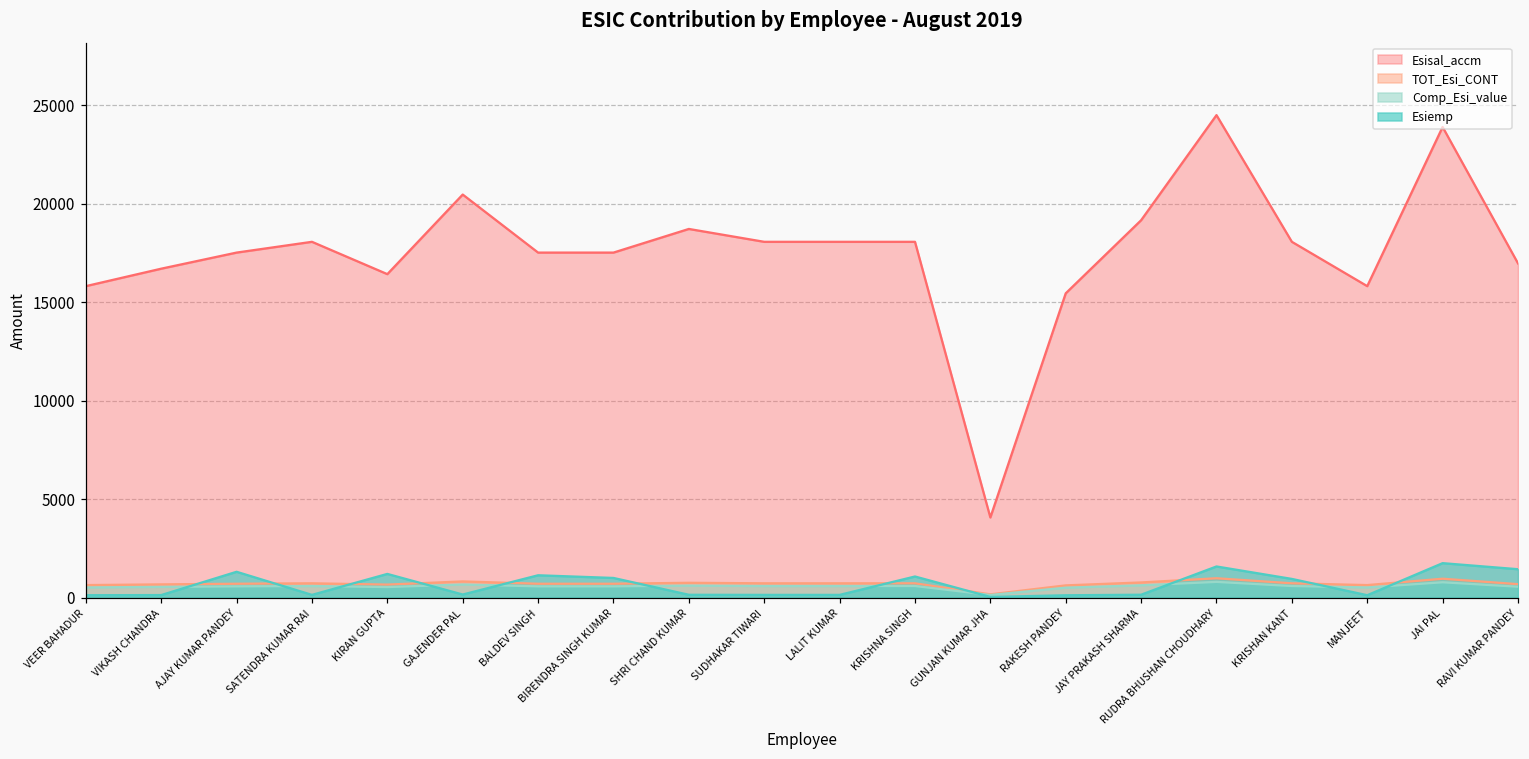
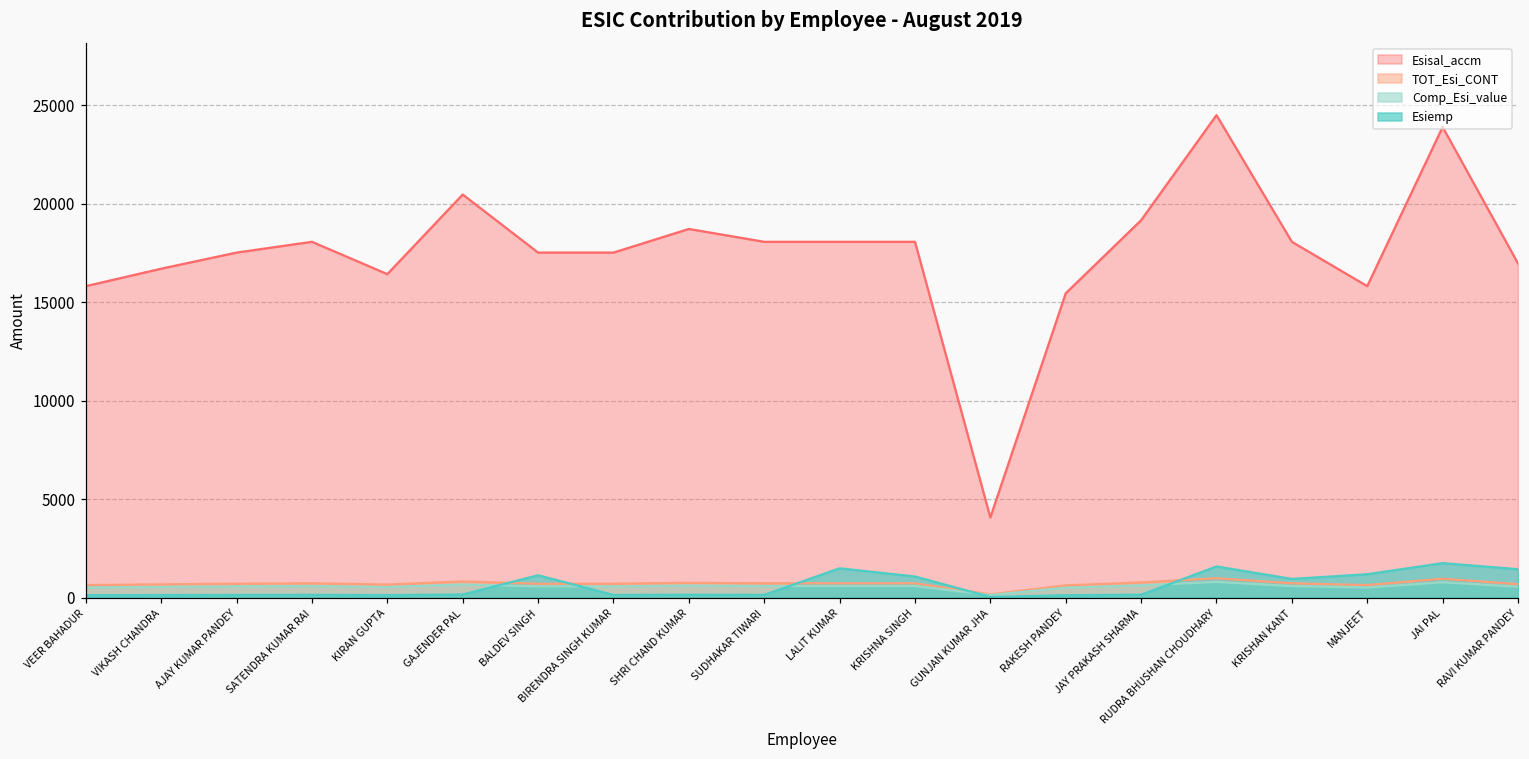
  {
    "Comp_Esi_value": {
      "GAJENDER PAL": 700,
      "SHRI CHAND KUMAR": 600,
      "JAY PRAKASH SHARMA": 600,
      "RUDRA BHUSHAN CHOUDHARY": 800,
      "JAI PAL": 800
    },
    "Esiemp": {
      "VEER BAHADUR": 100,
      "VIKASH CHANDRA": 100,
-     "AJAY KUMAR PANDEY": 1300,
+     "AJAY KUMAR PANDEY": 100,
      "SATENDRA KUMAR RAI": 100,
-     "KIRAN GUPTA": 1200,
+     "KIRAN GUPTA": 100,
      "GAJENDER PAL": 200,
      "BALDEV SINGH": 1100,
-     "BIRENDRA SINGH KUMAR": 1000,
+     "BIRENDRA SINGH KUMAR": 100,
      "SHRI CHAND KUMAR": 100,
      "SUDHAKAR TIWARI": 100,
-     "LALIT KUMAR": 100,
+     "LALIT KUMAR": 1500,
      "KRISHNA SINGH": 1100,
      "RAKESH PANDEY": 100,
      "JAY PRAKASH SHARMA": 100,
      "RUDRA BHUSHAN CHOUDHARY": 1600,
      "KRISHAN KANT": 900,
-     "MANJEET": 100,
+     "MANJEET": 1200,
      "JAI PAL": 1700,
      "RAVI KUMAR PANDEY": 1400
    }
  }
